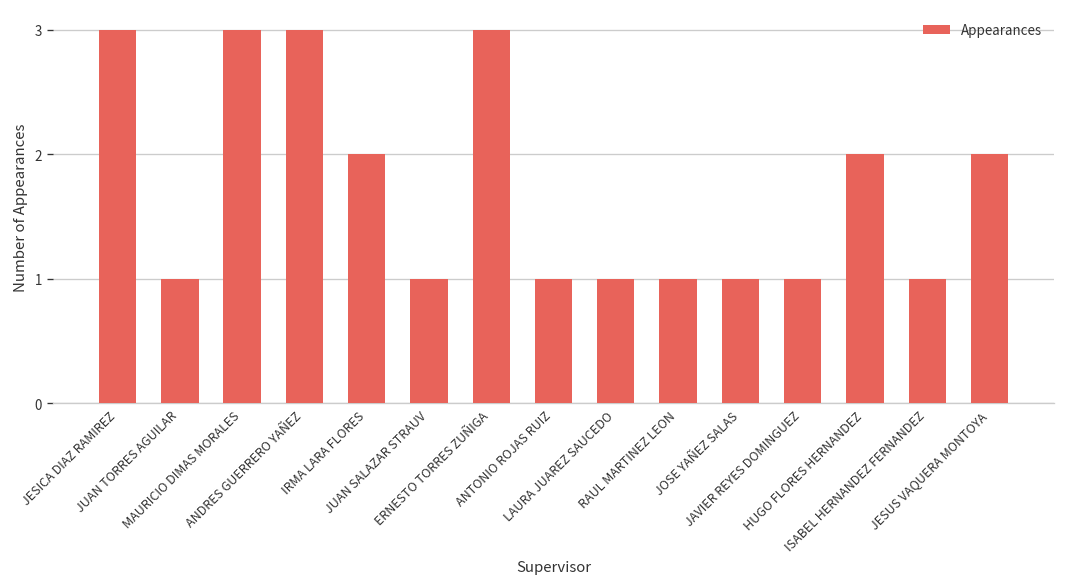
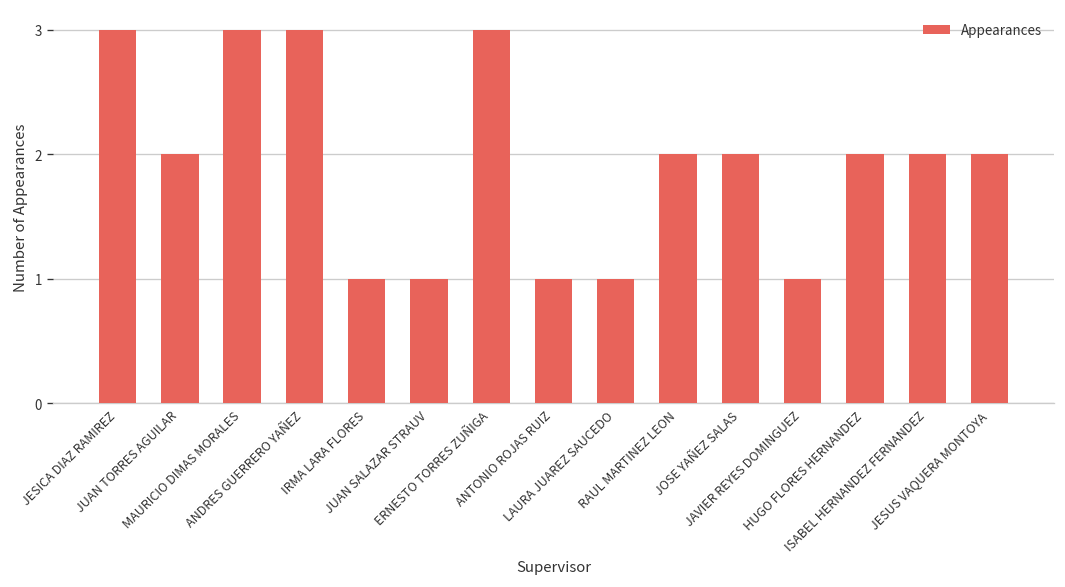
  {
    "JESICA DIAZ RAMIREZ": 3,
-   "JUAN TORRES AGUILAR": 1,
+   "JUAN TORRES AGUILAR": 2,
    "MAURICIO DIMAS MORALES": 3,
    "ANDRES GUERRERO YAÑEZ": 3,
-   "IRMA LARA FLORES": 2,
+   "IRMA LARA FLORES": 1,
    "JUAN SALAZAR STRAUV": 1,
    "ERNESTO TORRES ZUÑIGA": 3,
    "ANTONIO ROJAS RUIZ": 1,
    "LAURA JUAREZ SAUCEDO": 1,
-   "RAUL MARTINEZ LEON": 1,
-   "JOSE YAÑEZ SALAS": 1,
+   "RAUL MARTINEZ LEON": 2,
+   "JOSE YAÑEZ SALAS": 2,
    "JAVIER REYES DOMINGUEZ": 1,
    "HUGO FLORES HERNANDEZ": 2,
-   "ISABEL HERNANDEZ FERNANDEZ": 1,
+   "ISABEL HERNANDEZ FERNANDEZ": 2,
    "JESUS VAQUERA MONTOYA": 2
  }
